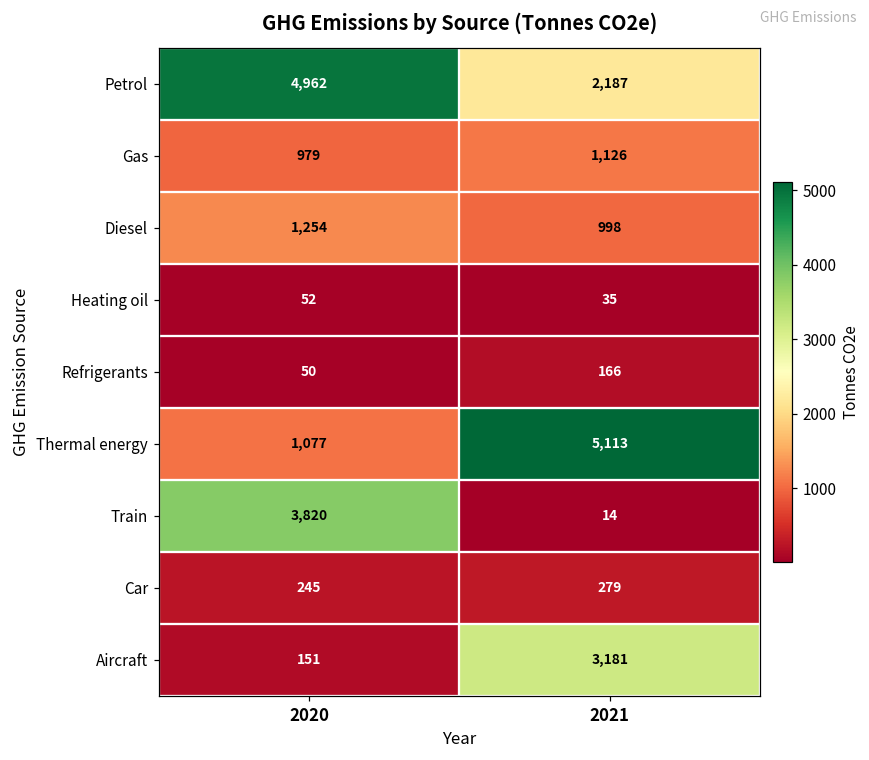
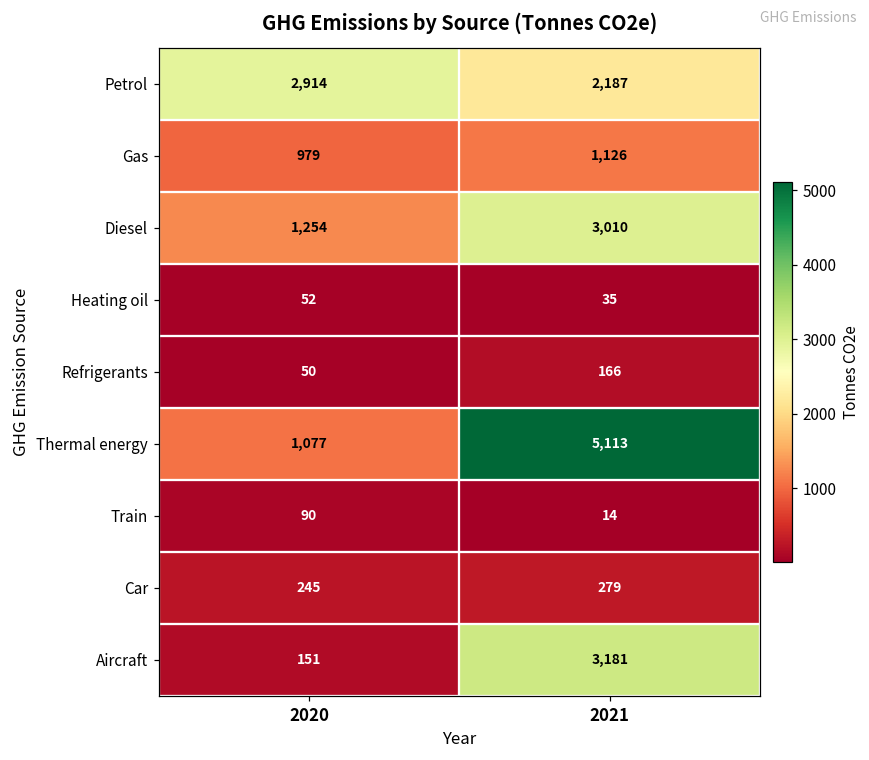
  {
    "Petrol": {
-     "2020": "4,962",
+     "2020": "2,914",
      "2021": "2,187"
    },
    "Gas": {
      "2020": "979",
      "2021": "1,126"
    },
    "Diesel": {
      "2020": "1,254",
-     "2021": "998"
+     "2021": "3,010"
    },
    "Heating oil": {
      "2020": "52",
      "2021": "35"
    },
    "Refrigerants": {
      "2020": "50",
      "2021": "166"
    },
    "Thermal energy": {
      "2020": "1,077",
      "2021": "5,113"
    },
    "Train": {
-     "2020": "3,820",
+     "2020": "90",
      "2021": "14"
    },
    "Car": {
      "2020": "245",
      "2021": "279"
    },
    "Aircraft": {
      "2020": "151",
      "2021": "3,181"
    }
  }
